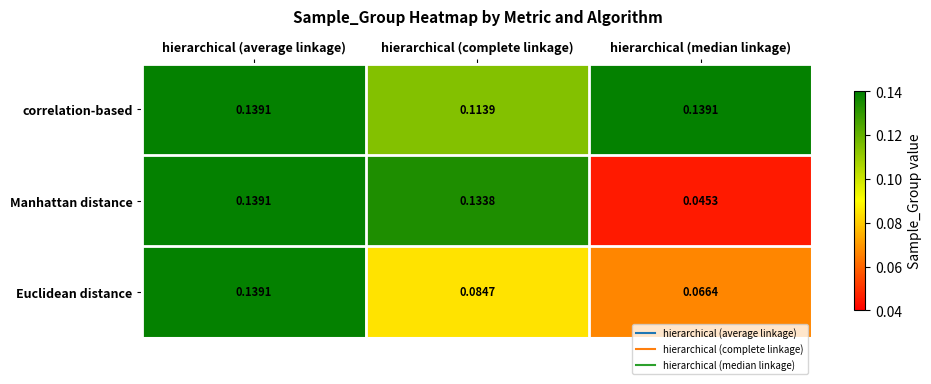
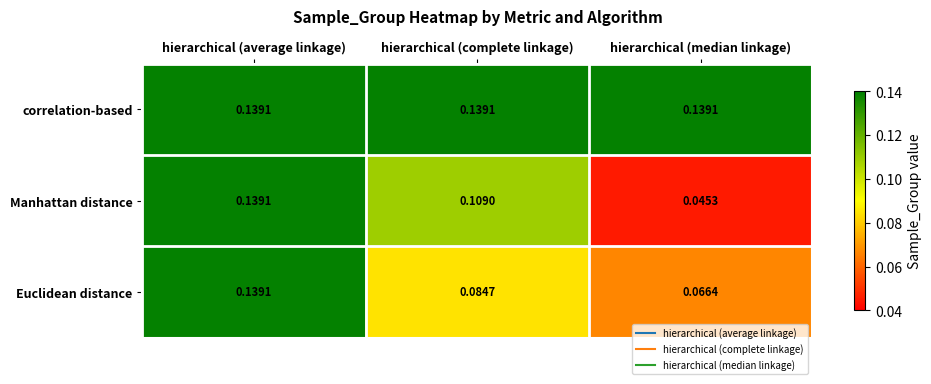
  {
    "correlation-based": {
      "hierarchical (average linkage)": 0.1391,
-     "hierarchical (complete linkage)": 0.1139,
+     "hierarchical (complete linkage)": 0.1391,
      "hierarchical (median linkage)": 0.1391
    },
    "Manhattan distance": {
      "hierarchical (average linkage)": 0.1391,
-     "hierarchical (complete linkage)": 0.1338,
+     "hierarchical (complete linkage)": 0.1090,
      "hierarchical (median linkage)": 0.0453
    },
    "Euclidean distance": {
      "hierarchical (average linkage)": 0.1391,
      "hierarchical (complete linkage)": 0.0847,
      "hierarchical (median linkage)": 0.0664
    }
  }
